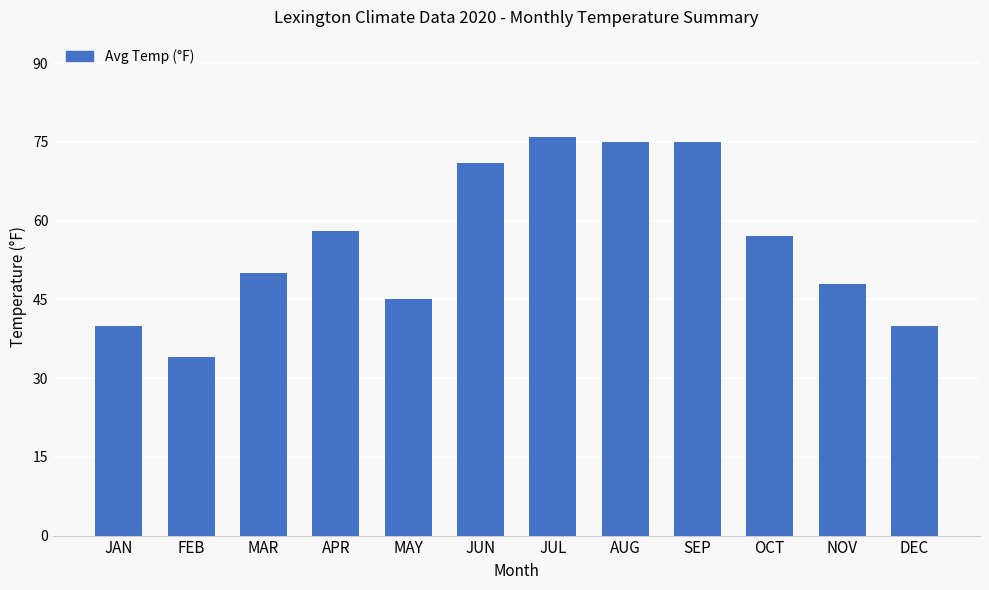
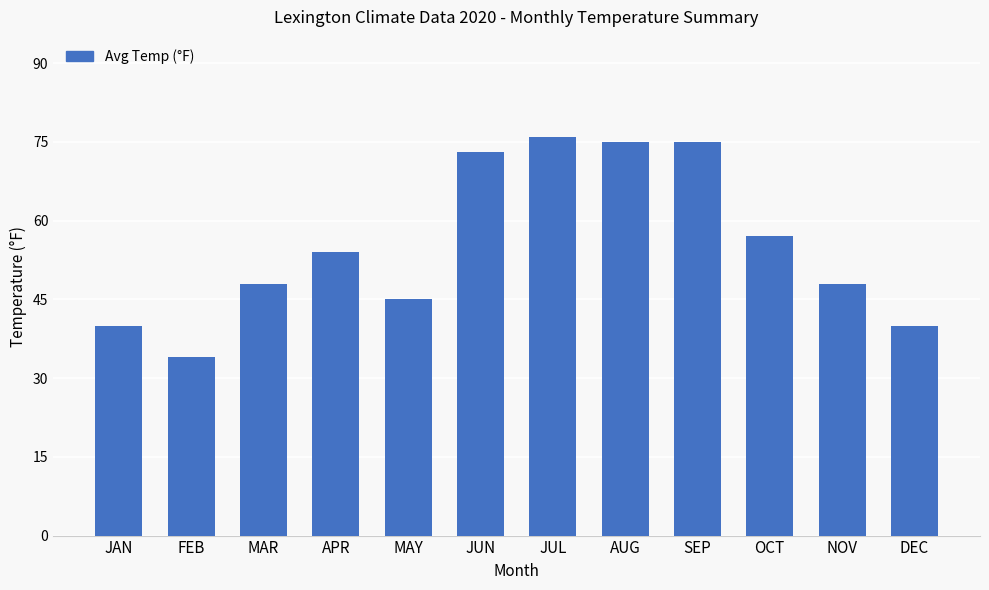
  {
    "JAN": 40,
    "FEB": 34,
-   "MAR": 50,
-   "APR": 58,
+   "MAR": 48,
+   "APR": 54,
    "MAY": 45,
-   "JUN": 71,
+   "JUN": 73,
    "JUL": 76,
    "AUG": 75,
    "SEP": 75,
    "OCT": 57,
    "NOV": 48,
    "DEC": 40
  }
